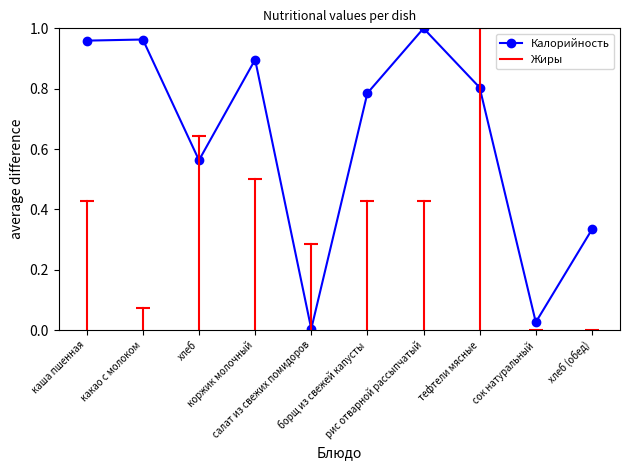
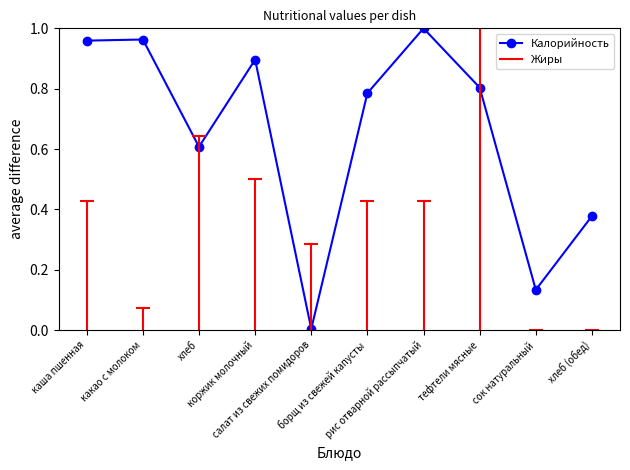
  {
    "Калорийность": {
      "каша пшенная": 0.96,
      "какао с молоком": 0.96,
-     "хлеб": 0.56,
+     "хлеб": 0.61,
      "коржик молочный": 0.90,
      "борщ из свежей капусты": 0.79,
      "рис отварной рассыпчатый": 1.00,
      "тефтели мясные": 0.80,
-     "сок натуральный": 0.03,
-     "хлеб (обед)": 0.33
+     "сок натуральный": 0.13,
+     "хлеб (обед)": 0.38
    }
  }
